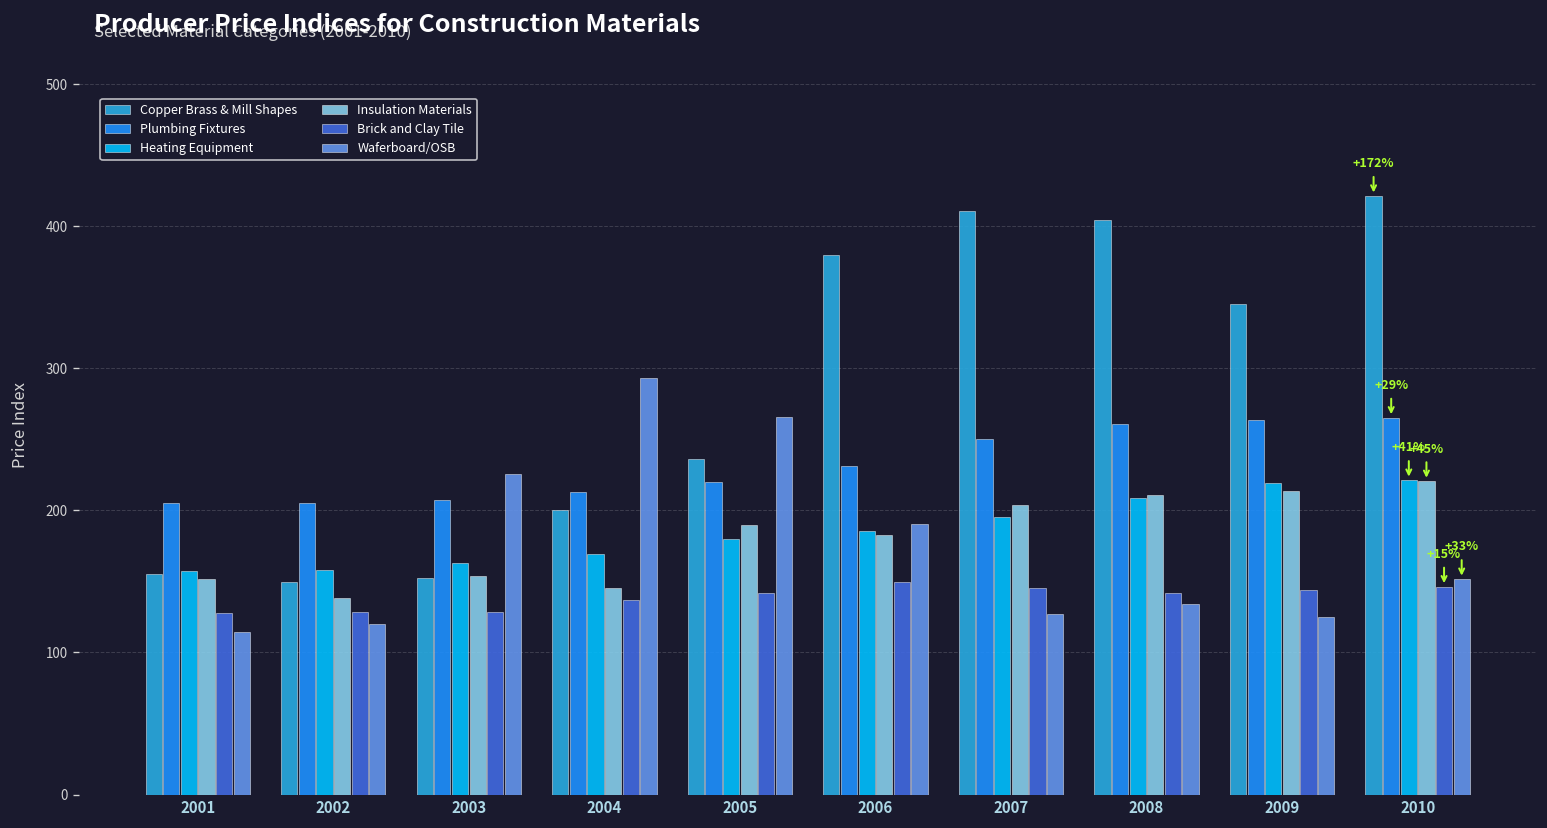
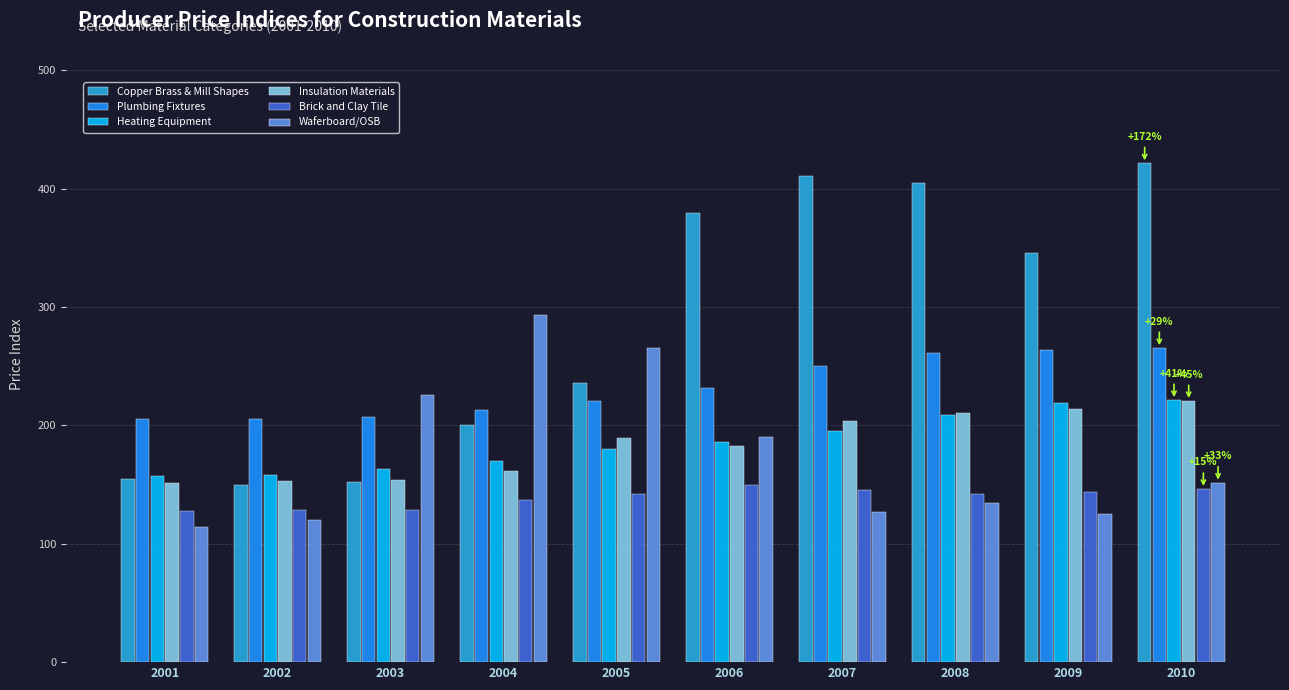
  {
    "Insulation Materials": {
      "2001": 152,
-     "2002": 138,
+     "2002": 153,
      "2003": 154,
-     "2004": 146,
+     "2004": 161,
      "2005": 190,
      "2006": 182,
      "2007": 204,
      "2008": 211,
      "2009": 214,
      "2010": 221
    }
  }
